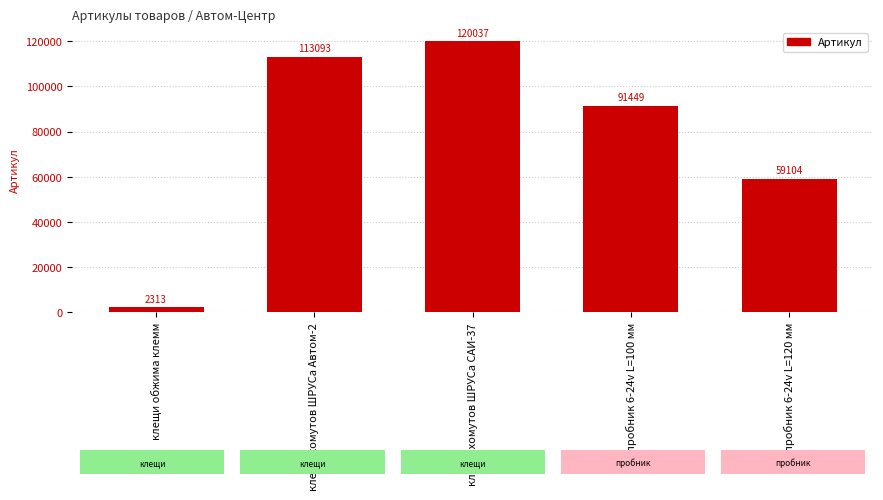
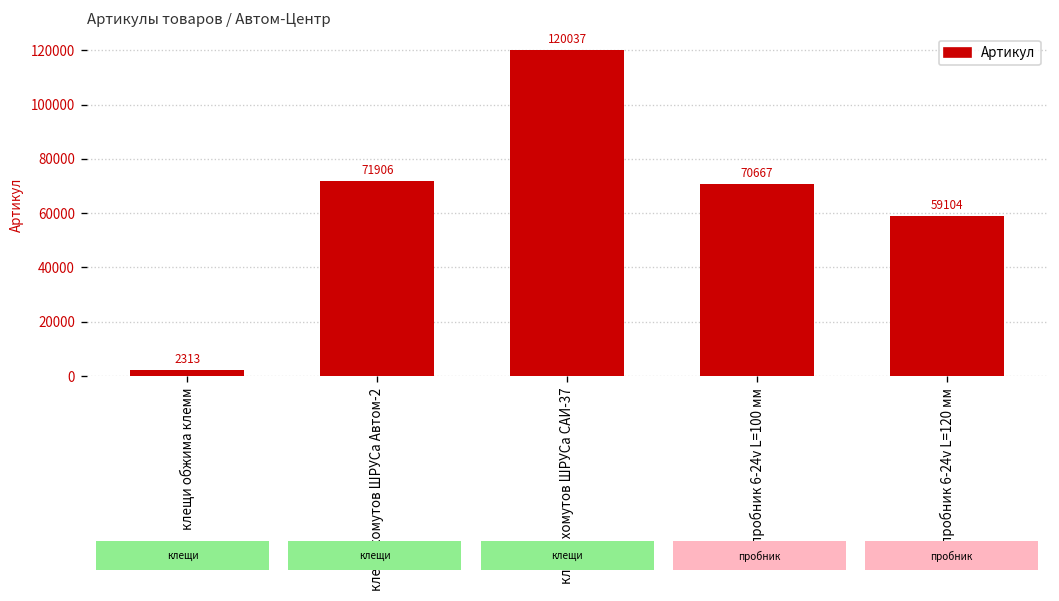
  {
    "клещи обжима клемм": 2313,
-   "клещи хомутов ШРУСа Автом-2": 113093,
+   "клещи хомутов ШРУСа Автом-2": 71906,
    "клещи хомутов ШРУСа САИ-37": 120037,
-   "пробник 6-24v L=100 мм": 91449,
+   "пробник 6-24v L=100 мм": 70667,
    "пробник 6-24v L=120 мм": 59104
  }
